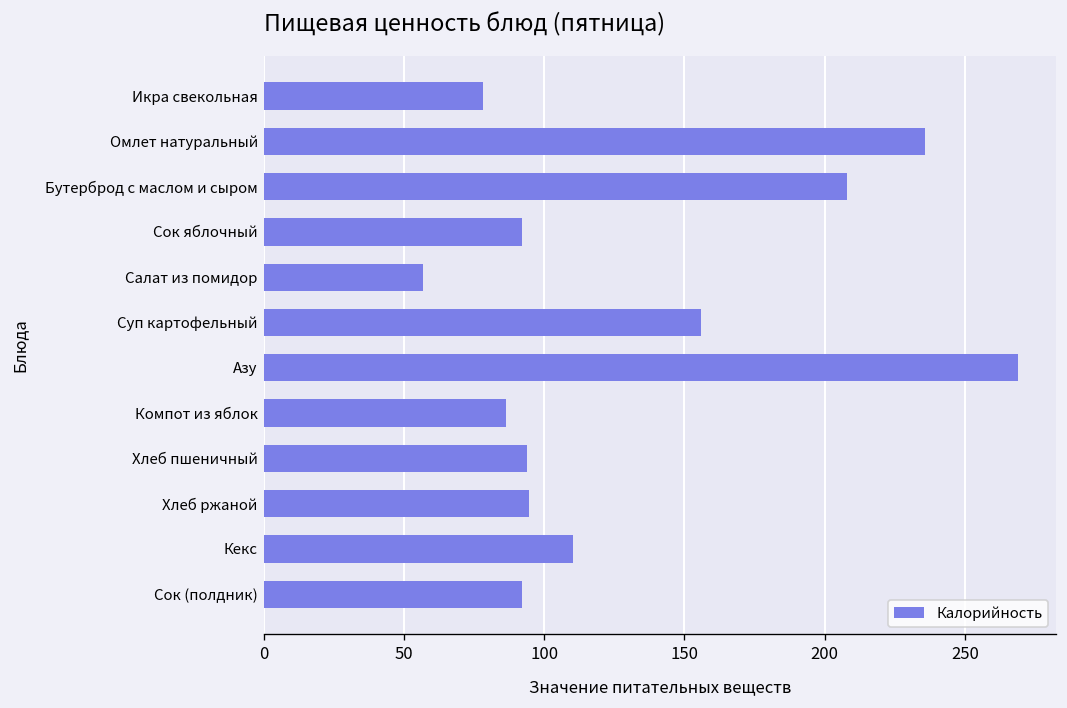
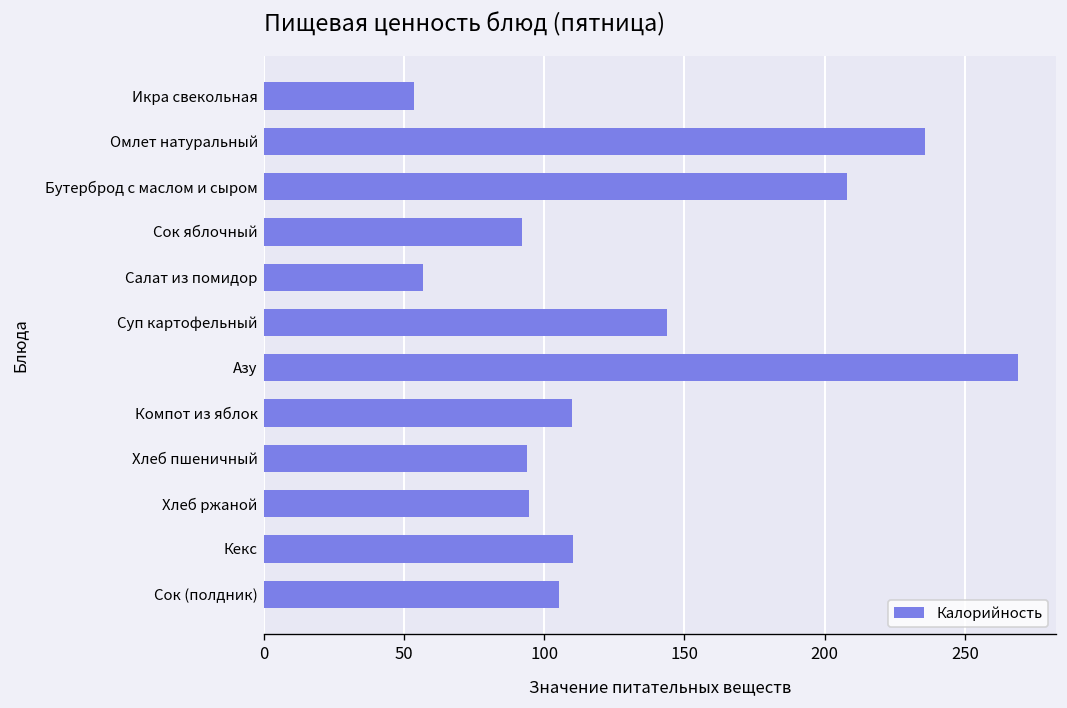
  {
-   "Икра свекольная": 78,
+   "Икра свекольная": 54,
    "Омлет натуральный": 236,
    "Бутерброд с маслом и сыром": 208,
    "Сок яблочный": 92,
    "Салат из помидор": 57,
-   "Суп картофельный": 156,
+   "Суп картофельный": 144,
    "Азу": 269,
-   "Компот из яблок": 86,
+   "Компот из яблок": 110,
    "Хлеб пшеничный": 94,
    "Хлеб ржаной": 94,
    "Кекс": 110,
-   "Сок (полдник)": 92
+   "Сок (полдник)": 105
  }
